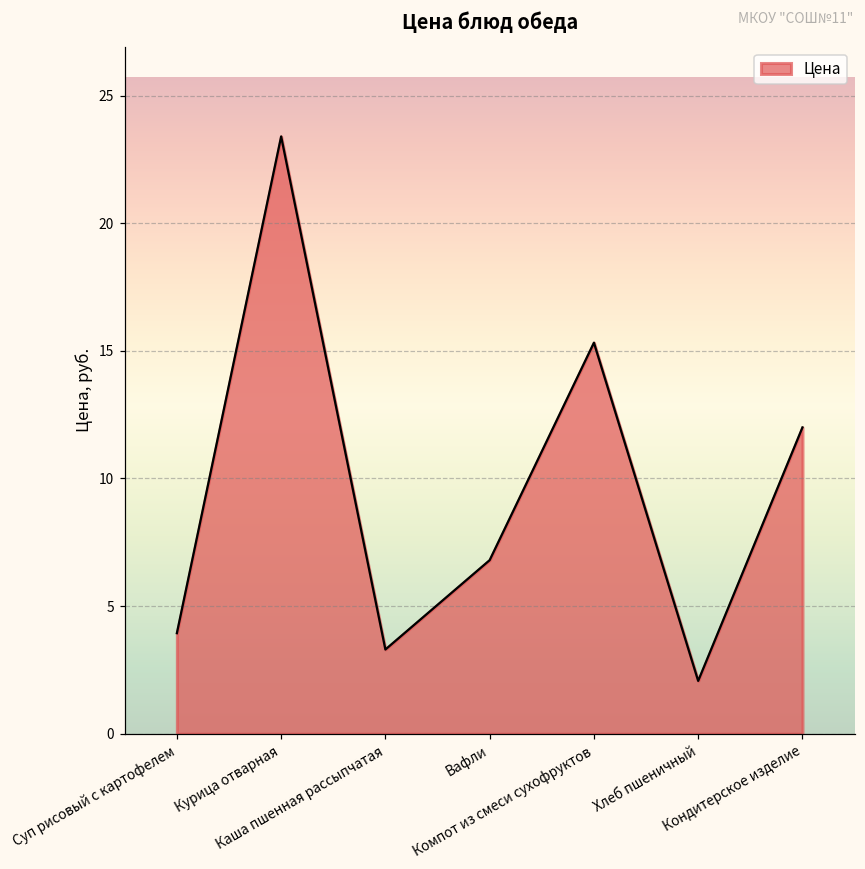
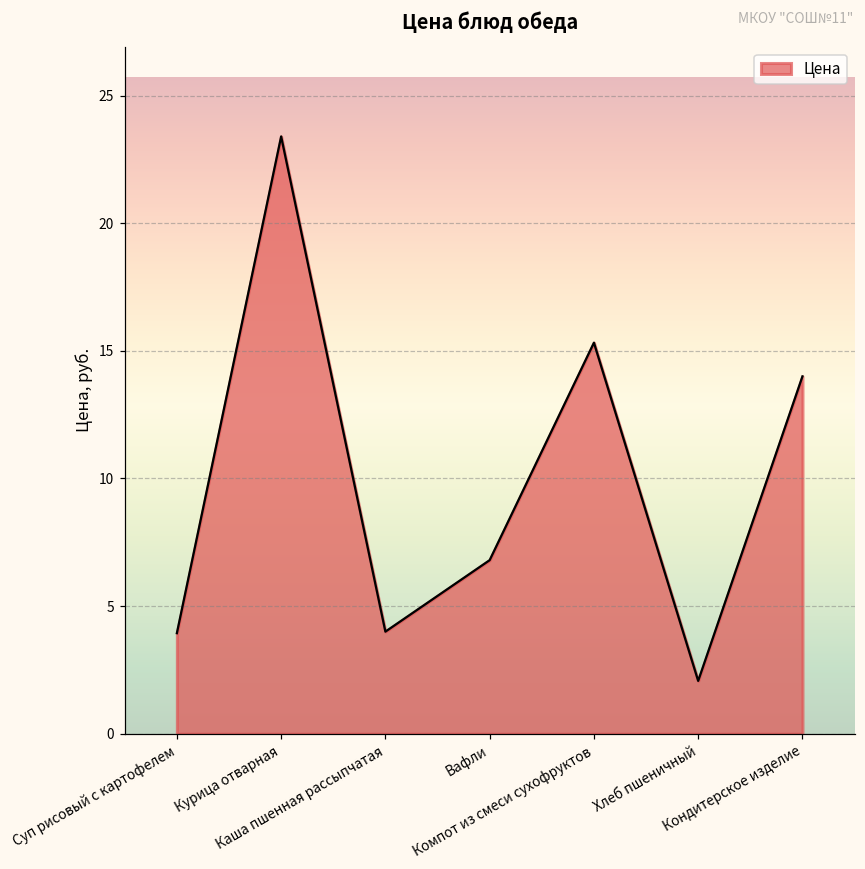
  {
    "Суп рисовый с картофелем": 3.9,
    "Курица отварная": 23.4,
-   "Каша пшенная рассыпчатая": 3.3,
+   "Каша пшенная рассыпчатая": 4.0,
    "Вафли": 6.8,
    "Компот из смеси сухофруктов": 15.3,
    "Хлеб пшеничный": 2.1,
-   "Кондитерское изделие": 12
+   "Кондитерское изделие": 14
  }
